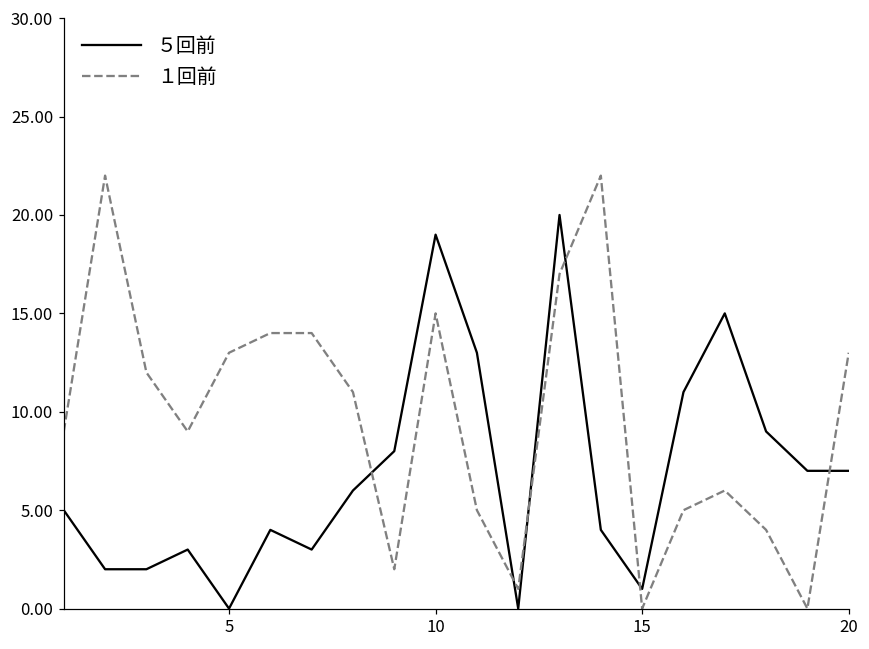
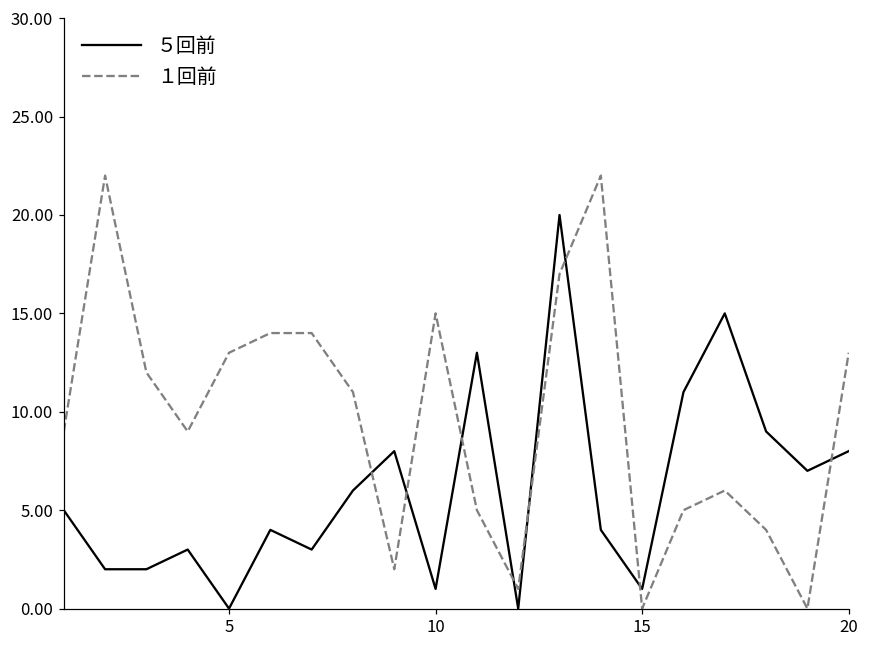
  {
    "５回前": {
      "5": 0,
-     "10": 19,
+     "10": 1,
      "15": 1,
-     "20": 7
+     "20": 8
    },
    "１回前": {
      "5": 13,
      "10": 15,
      "15": 0,
      "20": 13
    }
  }
